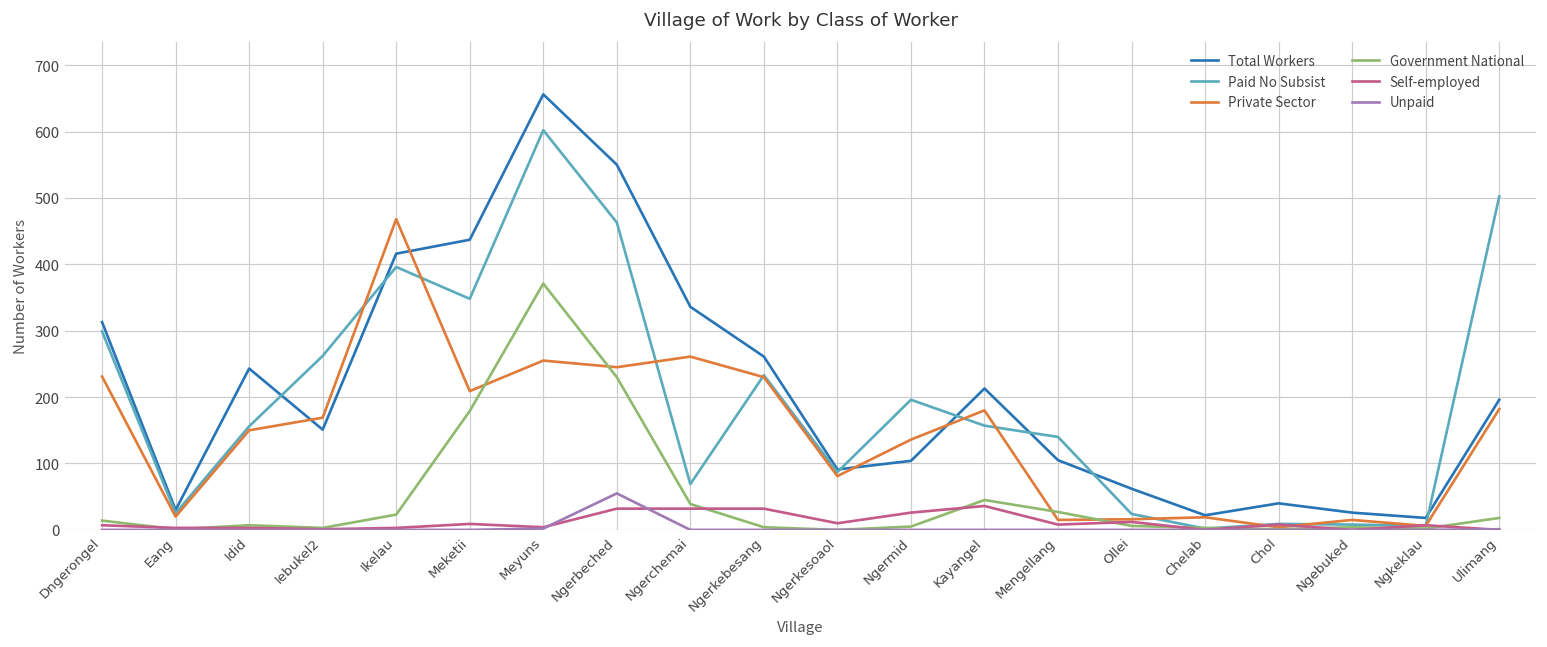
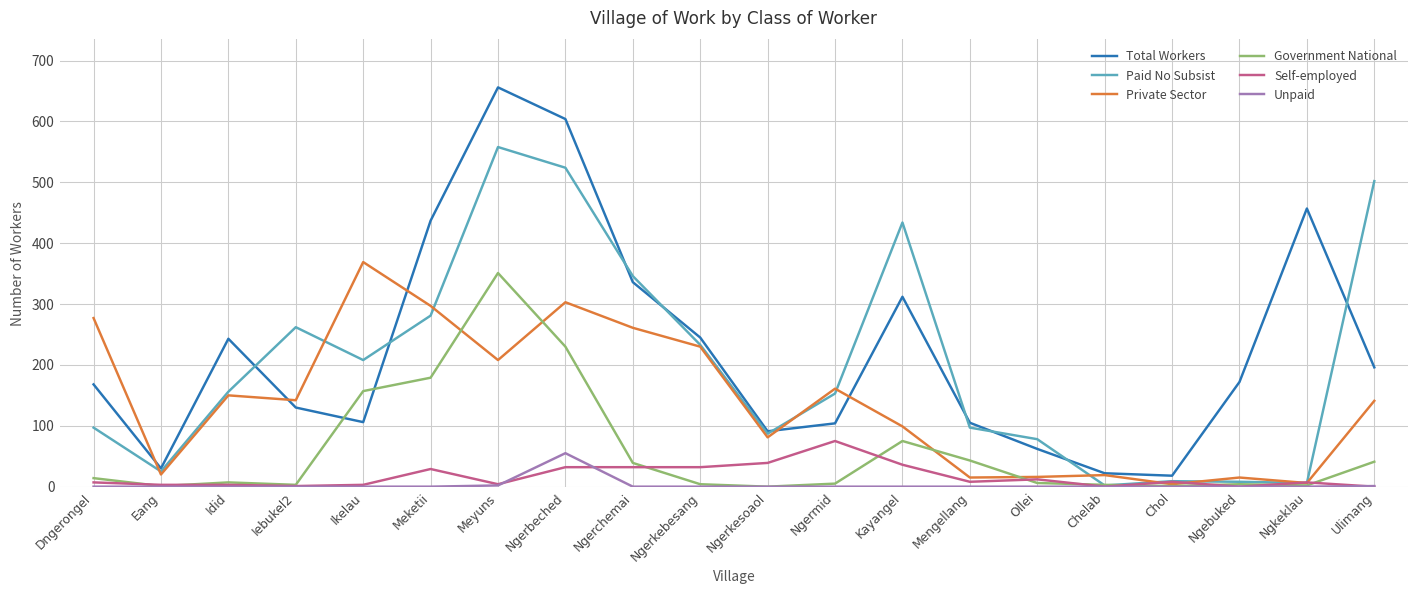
  {
    "Total Workers": {
-     "Dngerongel": 310,
+     "Dngerongel": 170,
      "Eang": 30,
      "Idid": 240,
-     "Iebukel2": 150,
-     "Ikelau": 420,
+     "Iebukel2": 130,
+     "Ikelau": 110,
      "Meketii": 440,
      "Meyuns": 660,
-     "Ngerbeched": 550,
+     "Ngerbeched": 600,
      "Ngerchemai": 340,
-     "Ngerkebesang": 260,
+     "Ngerkebesang": 250,
      "Ngermid": 100,
-     "Kayangel": 210,
+     "Kayangel": 310,
      "Mengellang": 110,
      "Ollei": 60,
-     "Chol": 40,
-     "Ngebuked": 30,
-     "Ngkeklau": 20,
+     "Chol": 20,
+     "Ngebuked": 170,
+     "Ngkeklau": 460,
      "Ulimang": 200
    },
    "Paid No Subsist": {
-     "Dngerongel": 300,
+     "Dngerongel": 100,
      "Eang": 30,
      "Idid": 160,
      "Iebukel2": 260,
-     "Ikelau": 400,
-     "Meketii": 350,
-     "Meyuns": 600,
-     "Ngerbeched": 460,
-     "Ngerchemai": 70,
-     "Ngermid": 200,
-     "Kayangel": 160,
-     "Mengellang": 140,
-     "Ollei": 20,
+     "Ikelau": 210,
+     "Meketii": 280,
+     "Meyuns": 560,
+     "Ngerbeched": 520,
+     "Ngerchemai": 350,
+     "Ngermid": 150,
+     "Kayangel": 430,
+     "Mengellang": 100,
+     "Ollei": 80,
      "Ulimang": 500
    },
    "Private Sector": {
-     "Dngerongel": 230,
+     "Dngerongel": 280,
      "Eang": 20,
      "Idid": 150,
-     "Iebukel2": 170,
-     "Ikelau": 470,
-     "Meketii": 210,
-     "Meyuns": 260,
-     "Ngerbeched": 250,
+     "Iebukel2": 140,
+     "Ikelau": 370,
+     "Meketii": 300,
+     "Meyuns": 210,
+     "Ngerbeched": 300,
      "Ngerchemai": 260,
      "Ngerkesoaol": 80,
-     "Ngermid": 140,
-     "Kayangel": 180,
+     "Ngermid": 160,
+     "Kayangel": 100,
      "Mengellang": 20,
      "Ngebuked": 20,
-     "Ulimang": 180
+     "Ulimang": 140
    },
    "Government National": {
      "Dngerongel": 10,
-     "Ikelau": 20,
+     "Ikelau": 160,
      "Meketii": 180,
-     "Meyuns": 370,
+     "Meyuns": 350,
      "Ngerbeched": 230,
      "Ngerchemai": 40,
      "Ngermid": 10,
-     "Kayangel": 50,
-     "Mengellang": 30,
+     "Kayangel": 80,
+     "Mengellang": 40,
      "Ollei": 10,
-     "Ulimang": 20
+     "Ulimang": 40
    },
    "Self-employed": {
      "Dngerongel": 10,
-     "Meketii": 10,
+     "Meketii": 30,
      "Ngerbeched": 30,
      "Ngerchemai": 30,
      "Ngerkebesang": 30,
-     "Ngerkesoaol": 10,
-     "Ngermid": 30,
+     "Ngerkesoaol": 40,
+     "Ngermid": 80,
      "Kayangel": 40,
      "Mengellang": 10
    },
    "Unpaid": {
      "Dngerongel": 0,
      "Meketii": 0,
      "Ngerbeched": 60,
      "Ngerchemai": 0,
      "Ngermid": 0,
      "Kayangel": 0,
      "Mengellang": 0,
      "Ollei": 0
    }
  }
